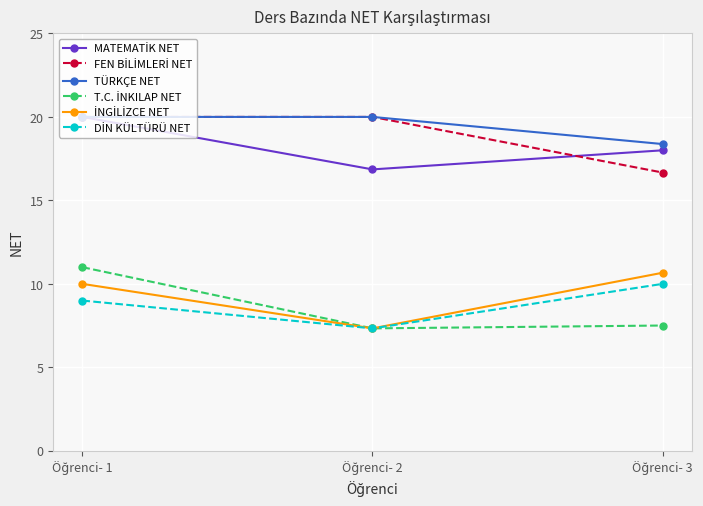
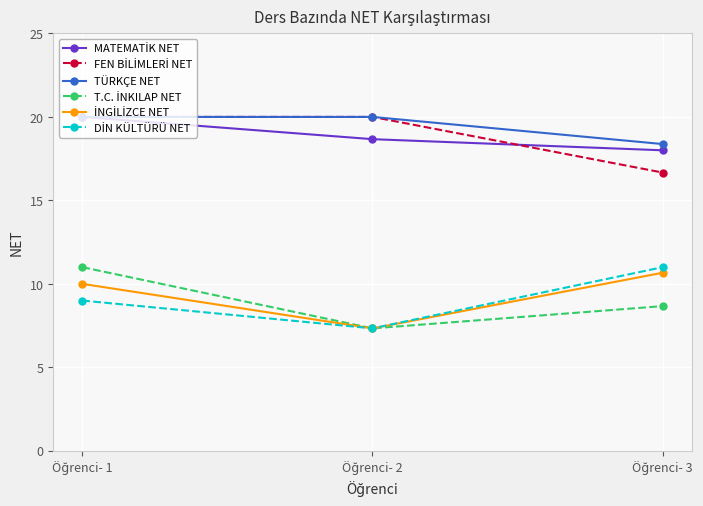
  {
    "MATEMATİK NET": {
-     "Öğrenci- 2": 16.9,
+     "Öğrenci- 2": 18.7,
      "Öğrenci- 3": 18.0
    },
    "FEN BİLİMLERİ NET": {
      "Öğrenci- 3": 16.7
    },
    "TÜRKÇE NET": {
      "Öğrenci- 3": 18.4
    },
    "T.C. İNKILAP NET": {
      "Öğrenci- 1": 11.0,
-     "Öğrenci- 3": 7.5
+     "Öğrenci- 3": 8.7
    },
    "İNGİLİZCE NET": {
      "Öğrenci- 1": 10.0,
      "Öğrenci- 3": 10.7
    },
    "DİN KÜLTÜRÜ NET": {
      "Öğrenci- 1": 9,
-     "Öğrenci- 3": 10
+     "Öğrenci- 3": 11
    }
  }
